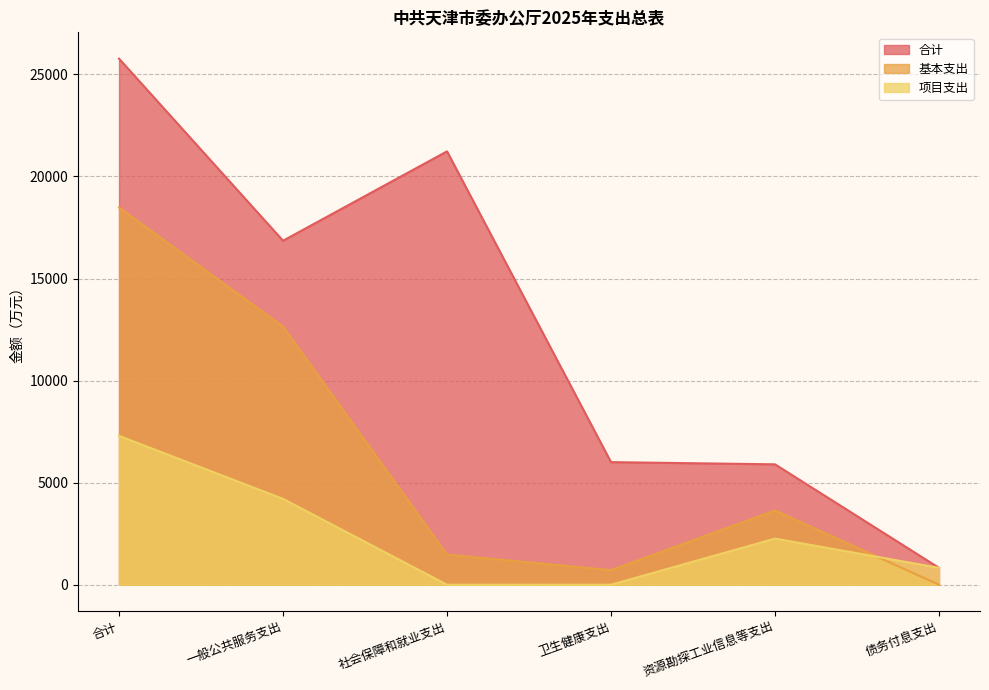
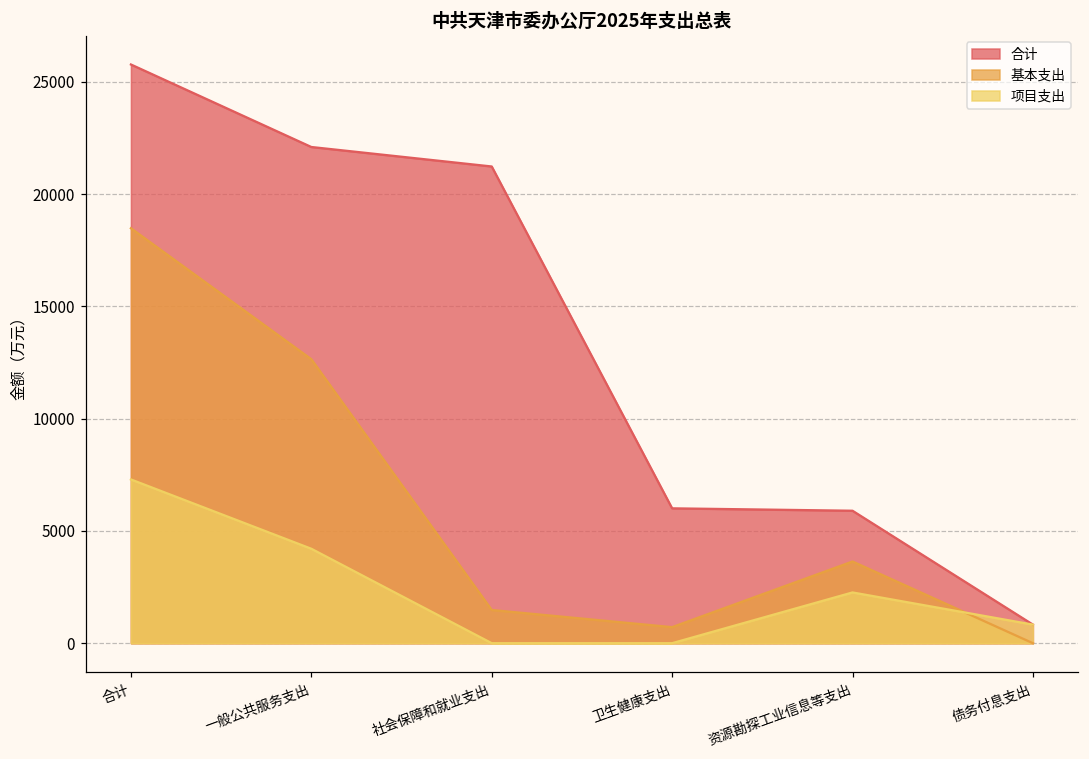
  {
    "合计": {
      "合计": 25800,
-     "一般公共服务支出": 16900,
+     "一般公共服务支出": 22100,
      "社会保障和就业支出": 21200,
      "卫生健康支出": 6000,
      "资源勘探工业信息等支出": 5900
    }
  }
